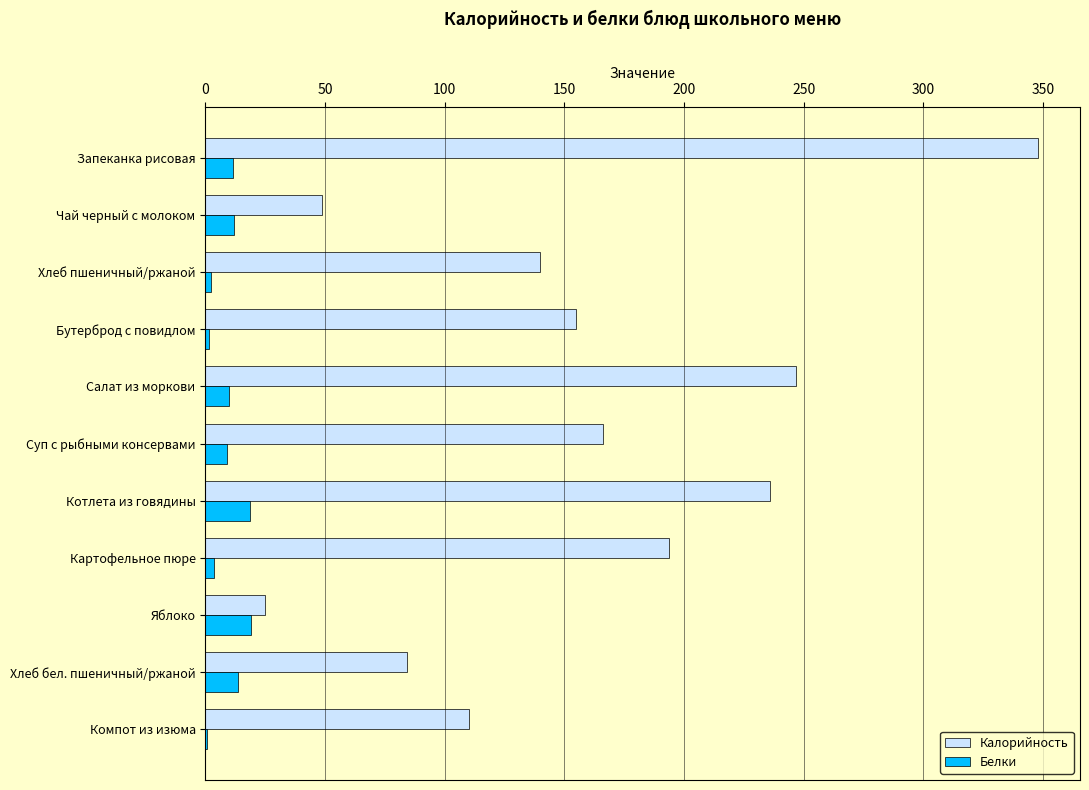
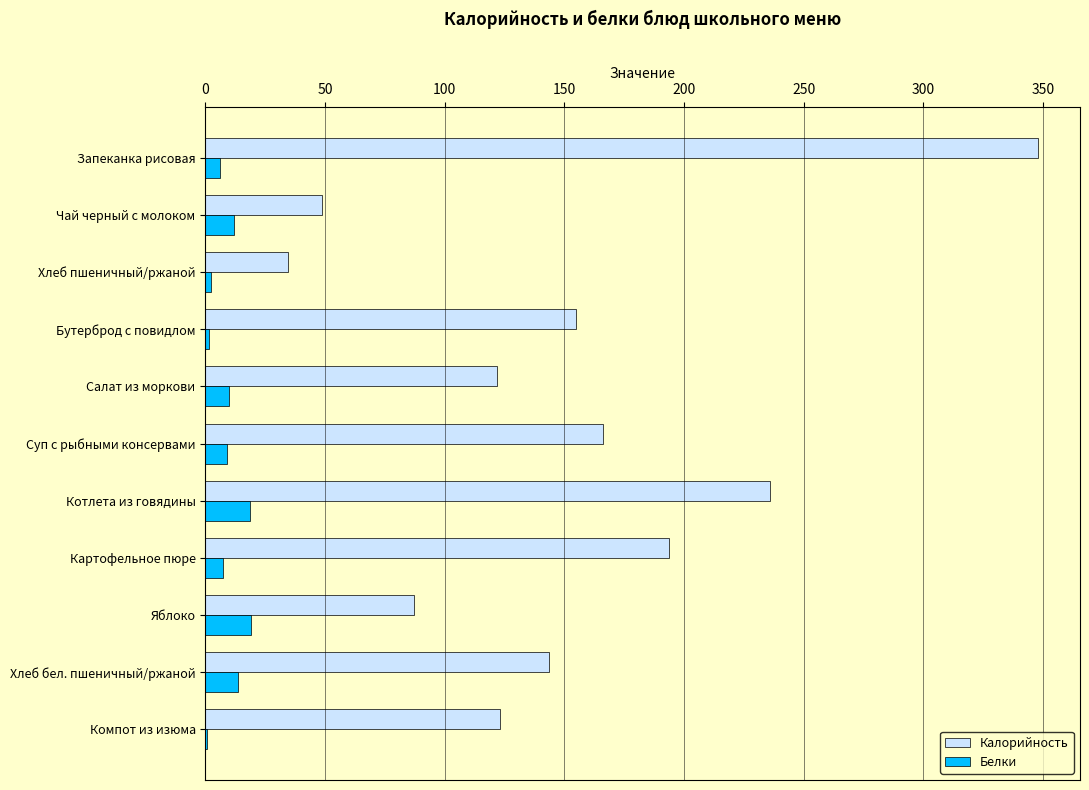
  {
    "Калорийность": {
      "Запеканка рисовая": 348,
      "Чай черный с молоком": 49,
-     "Хлеб пшеничный/ржаной": 140,
+     "Хлеб пшеничный/ржаной": 34,
      "Бутерброд с повидлом": 155,
-     "Салат из моркови": 247,
+     "Салат из моркови": 122,
      "Суп с рыбными консервами": 166,
      "Котлета из говядины": 236,
      "Картофельное пюре": 194,
-     "Яблоко": 25,
-     "Хлеб бел. пшеничный/ржаной": 84,
-     "Компот из изюма": 110
+     "Яблоко": 87,
+     "Хлеб бел. пшеничный/ржаной": 144,
+     "Компот из изюма": 123
    },
    "Белки": {
-     "Запеканка рисовая": 11,
+     "Запеканка рисовая": 6,
      "Чай черный с молоком": 12,
      "Хлеб пшеничный/ржаной": 3,
      "Бутерброд с повидлом": 2,
      "Салат из моркови": 10,
      "Суп с рыбными консервами": 9,
      "Котлета из говядины": 19,
-     "Картофельное пюре": 4,
+     "Картофельное пюре": 7,
      "Яблоко": 19,
      "Хлеб бел. пшеничный/ржаной": 14
    }
  }
